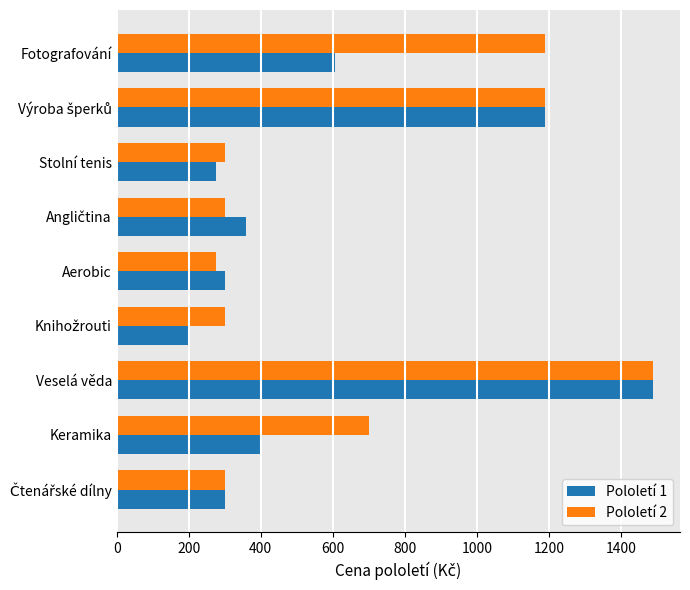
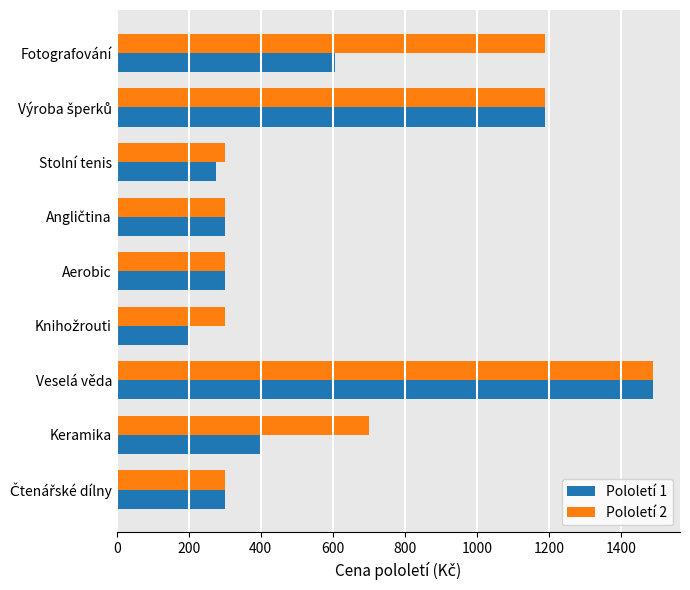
  {
    "Pololetí 1": {
      "Fotografování": 610,
      "Výroba šperků": 1190,
      "Stolní tenis": 280,
-     "Angličtina": 360,
+     "Angličtina": 300,
      "Aerobic": 300,
      "Knihožrouti": 200,
      "Veselá věda": 1490,
      "Keramika": 400,
      "Čtenářské dílny": 300
    },
    "Pololetí 2": {
      "Fotografování": 1190,
      "Výroba šperků": 1190,
      "Stolní tenis": 300,
      "Angličtina": 300,
-     "Aerobic": 280,
+     "Aerobic": 300,
      "Knihožrouti": 300,
      "Veselá věda": 1490,
      "Keramika": 700,
      "Čtenářské dílny": 300
    }
  }
